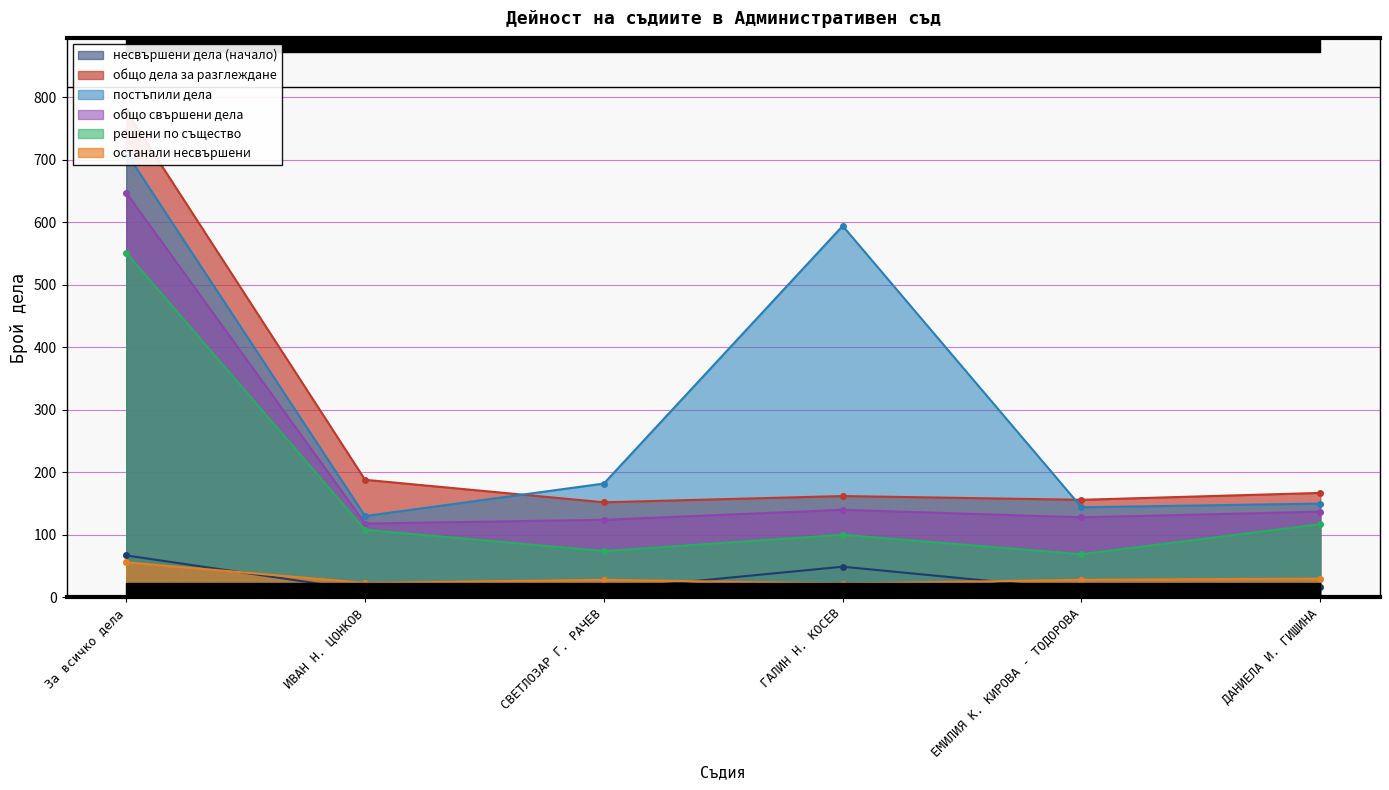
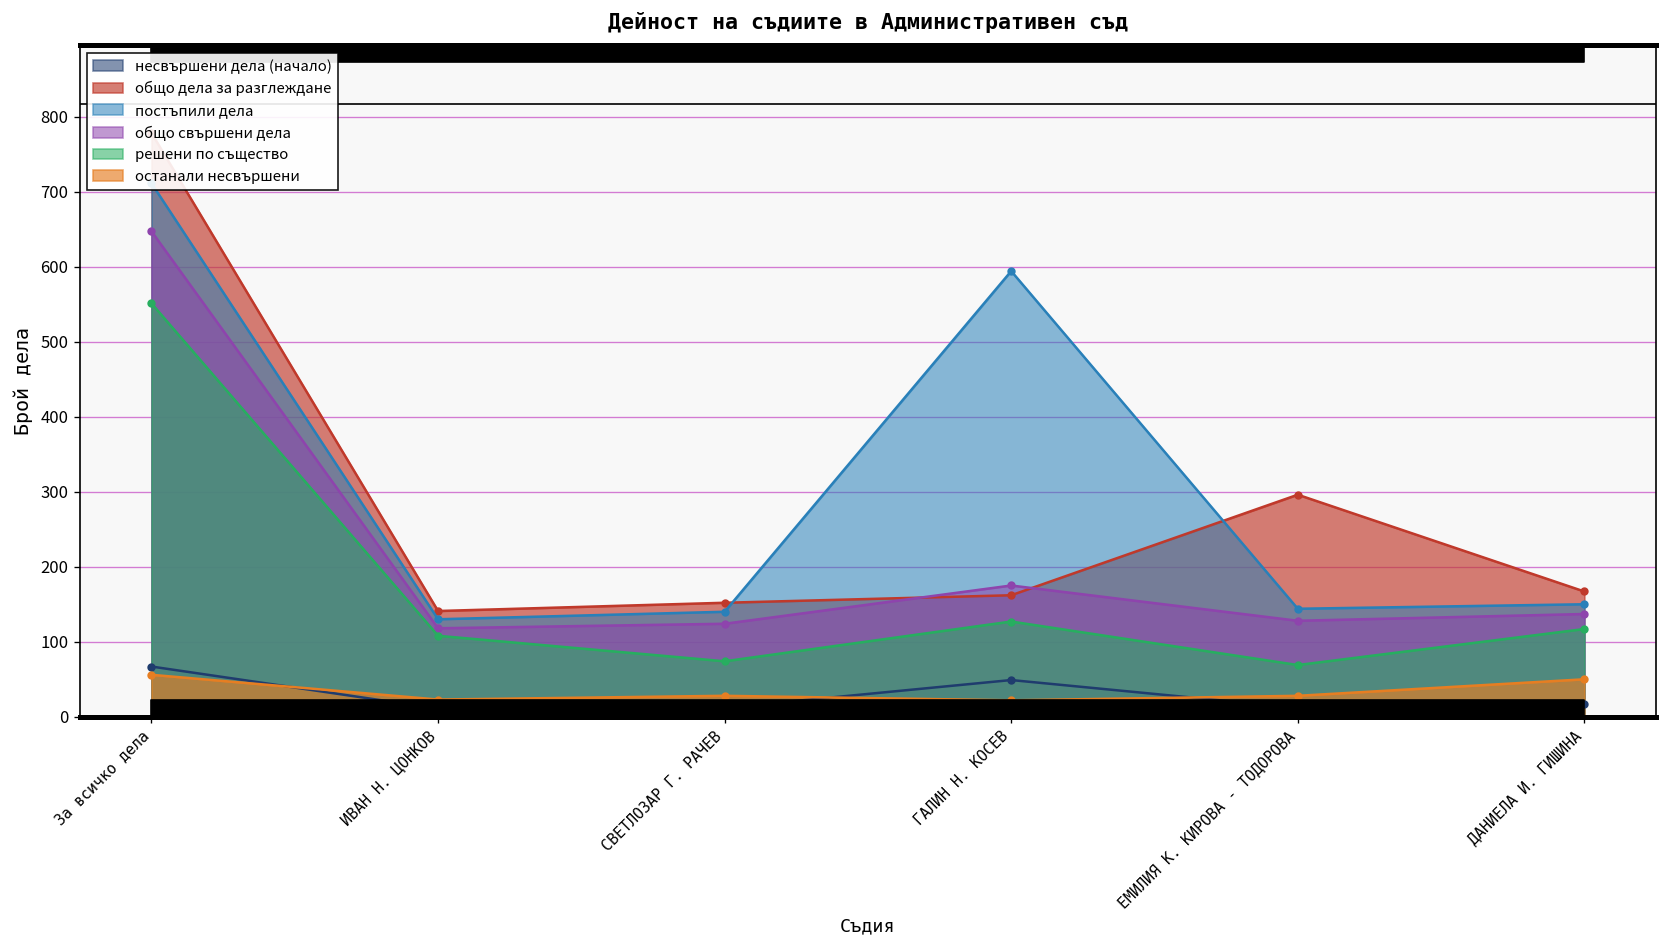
  {
    "несвършени дела (начало)": {
      "За всичко дела": 70,
      "ИВАН Н. ЦОНКОВ": 10,
      "СВЕТЛОЗАР Г. РАЧЕВ": 10,
      "ГАЛИН Н. КОСЕВ": 50,
      "ЕМИЛИЯ К. КИРОВА - ТОДОРОВА": 10,
      "ДАНИЕЛА И. ГИШИНА": 20
    },
    "общо дела за разглеждане": {
-     "ИВАН Н. ЦОНКОВ": 190,
+     "ИВАН Н. ЦОНКОВ": 140,
      "СВЕТЛОЗАР Г. РАЧЕВ": 150,
      "ГАЛИН Н. КОСЕВ": 160,
-     "ЕМИЛИЯ К. КИРОВА - ТОДОРОВА": 160,
+     "ЕМИЛИЯ К. КИРОВА - ТОДОРОВА": 300,
      "ДАНИЕЛА И. ГИШИНА": 170
    },
    "постъпили дела": {
      "ИВАН Н. ЦОНКОВ": 130,
-     "СВЕТЛОЗАР Г. РАЧЕВ": 180,
+     "СВЕТЛОЗАР Г. РАЧЕВ": 140,
      "ГАЛИН Н. КОСЕВ": 590,
      "ЕМИЛИЯ К. КИРОВА - ТОДОРОВА": 140,
      "ДАНИЕЛА И. ГИШИНА": 150
    },
    "общо свършени дела": {
      "За всичко дела": 650,
      "ИВАН Н. ЦОНКОВ": 120,
      "СВЕТЛОЗАР Г. РАЧЕВ": 120,
-     "ГАЛИН Н. КОСЕВ": 140,
+     "ГАЛИН Н. КОСЕВ": 180,
      "ЕМИЛИЯ К. КИРОВА - ТОДОРОВА": 130,
      "ДАНИЕЛА И. ГИШИНА": 140
    },
    "решени по същество": {
      "За всичко дела": 550,
      "ИВАН Н. ЦОНКОВ": 110,
      "СВЕТЛОЗАР Г. РАЧЕВ": 70,
-     "ГАЛИН Н. КОСЕВ": 100,
+     "ГАЛИН Н. КОСЕВ": 130,
      "ЕМИЛИЯ К. КИРОВА - ТОДОРОВА": 70,
      "ДАНИЕЛА И. ГИШИНА": 120
    },
    "останали несвършени": {
      "За всичко дела": 60,
      "СВЕТЛОЗАР Г. РАЧЕВ": 30,
      "ЕМИЛИЯ К. КИРОВА - ТОДОРОВА": 30,
-     "ДАНИЕЛА И. ГИШИНА": 30
+     "ДАНИЕЛА И. ГИШИНА": 50
    }
  }
